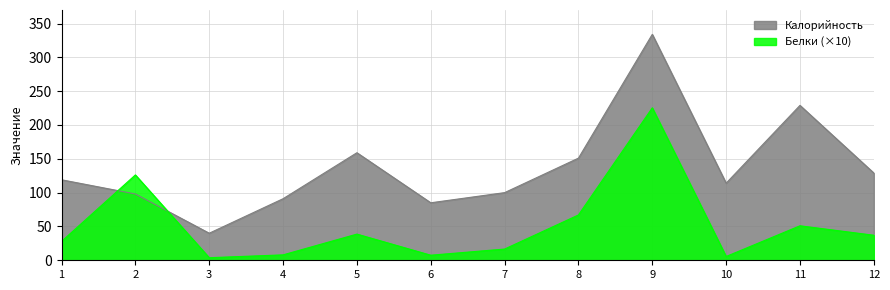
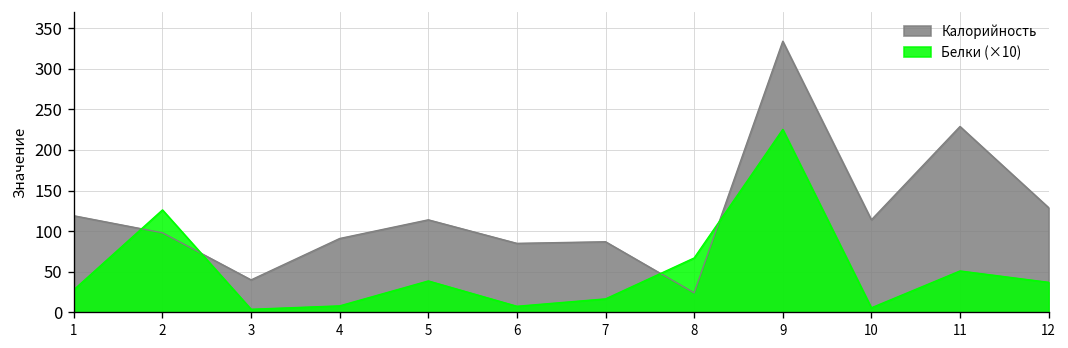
  {
    "Калорийность": {
      "1": 120,
      "2": 100,
      "3": 40,
      "4": 90,
-     "5": 160,
+     "5": 110,
      "6": 90,
-     "7": 100,
-     "8": 150,
+     "7": 90,
+     "8": 20,
      "9": 330,
      "10": 110,
      "11": 230,
      "12": 130
    },
    "Белки (×10)": {
      "1": 30,
      "2": 130,
      "3": 0,
      "4": 10,
      "5": 40,
      "6": 10,
      "7": 20,
      "8": 70,
      "9": 230,
      "10": 10,
      "11": 50,
      "12": 40
    }
  }
